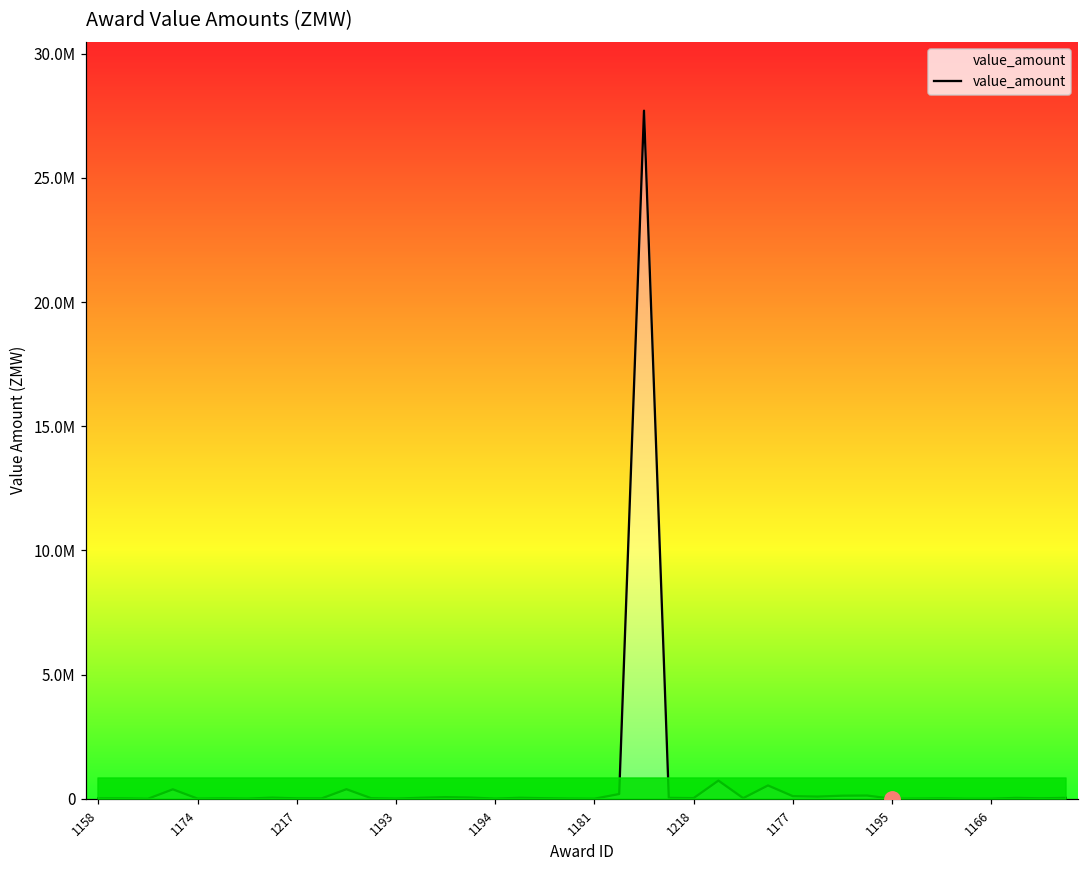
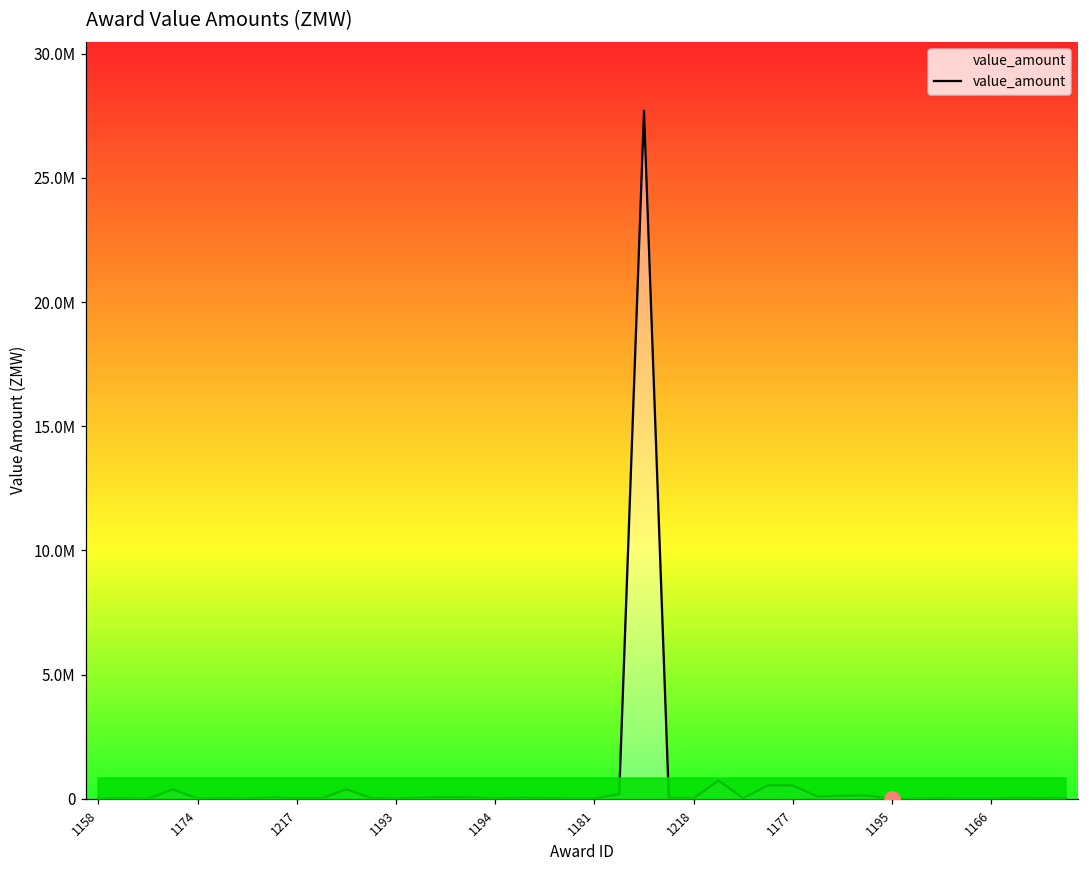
  {
    "value_amount": {
      "1158": 0,
      "1174": 0,
      "1217": 0,
      "1193": 0,
      "1194": 0,
      "1181": 0,
      "1218": 0,
-     "1177": 100000,
+     "1177": 500000,
      "1166": 0
    }
  }
